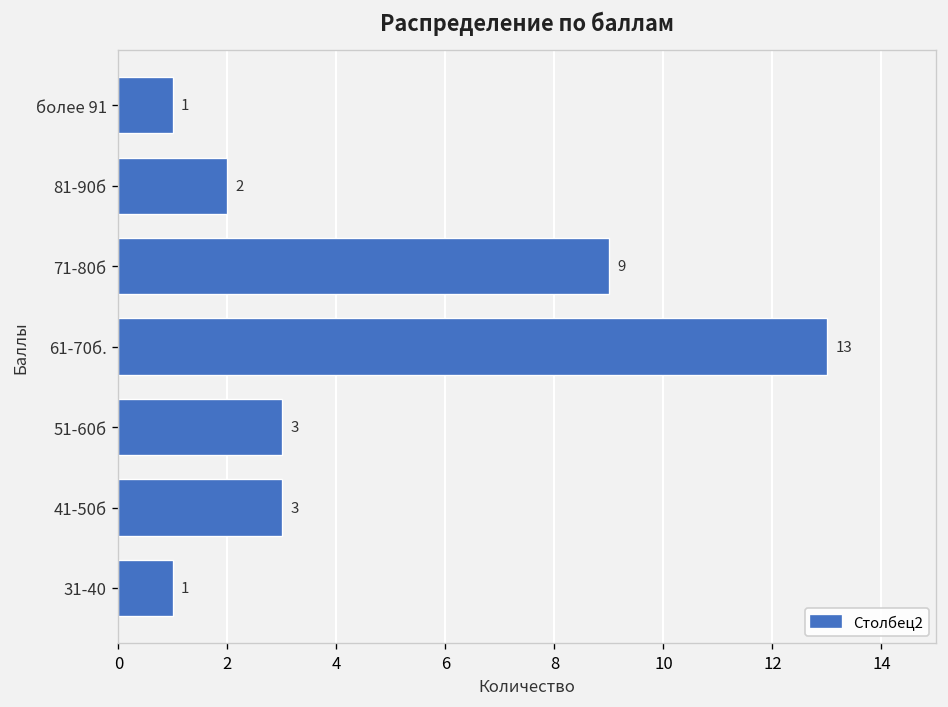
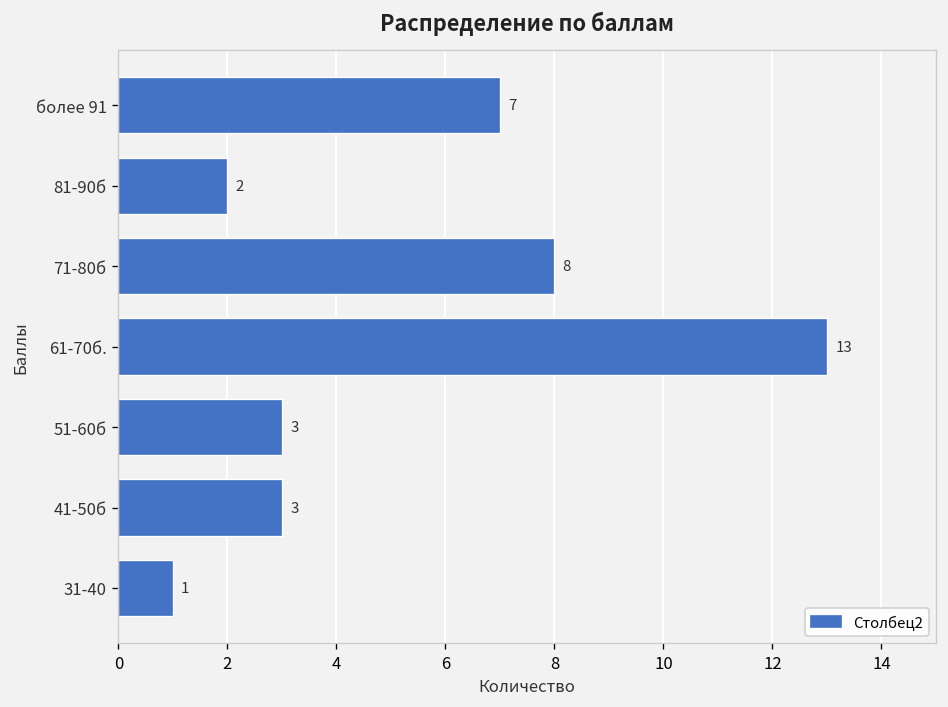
  {
-   "более 91": 1,
+   "более 91": 7,
    "81-90б": 2,
-   "71-80б": 9,
+   "71-80б": 8,
    "61-70б.": 13,
    "51-60б": 3,
    "41-50б": 3,
    "31-40": 1
  }
